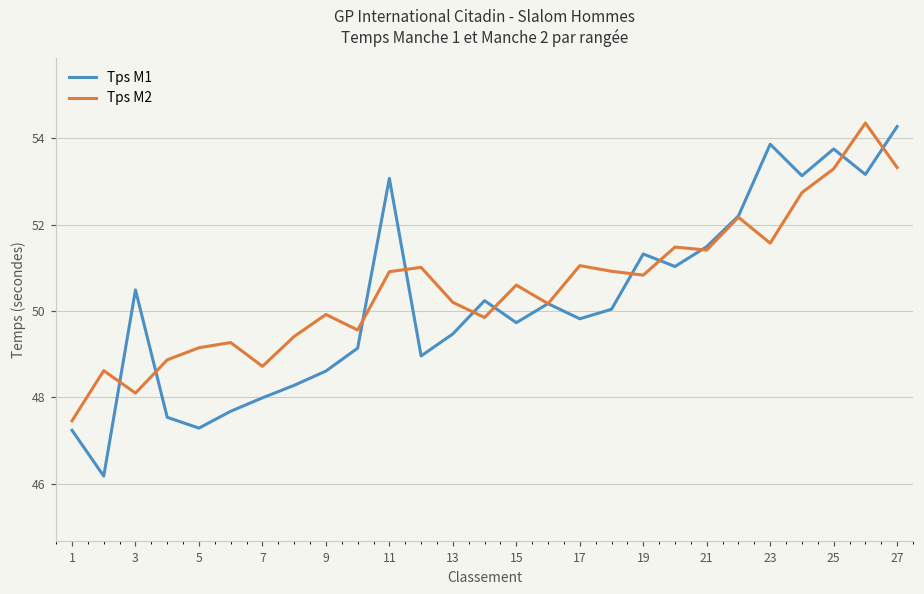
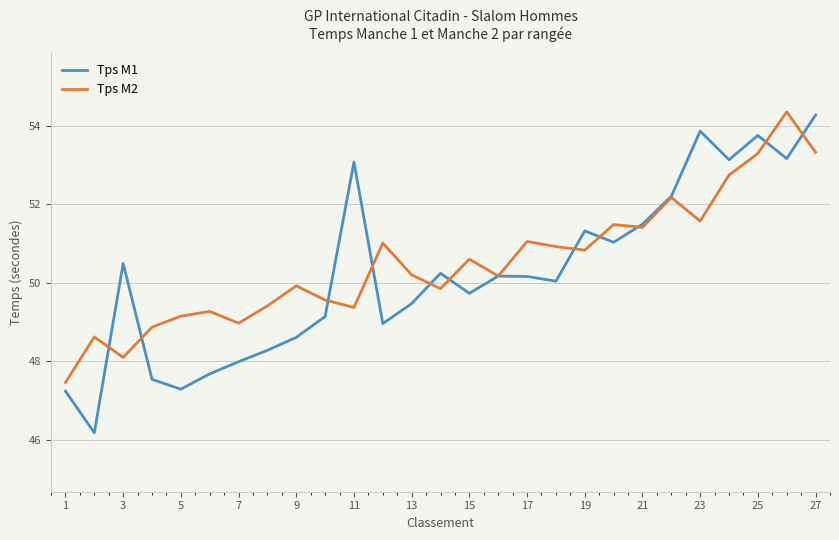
  {
    "Tps M1": {
      "1": 47.2,
      "3": 50.5,
      "5": 47.3,
      "7": 48.0,
      "9": 48.6,
      "11": 53.1,
      "13": 49.5,
      "15": 49.7,
-     "17": 49.8,
+     "17": 50.2,
      "19": 51.3,
      "21": 51.5,
      "23": 53.9,
      "25": 53.8,
      "27": 54.3
    },
    "Tps M2": {
      "1": 47.5,
      "3": 48.1,
      "5": 49.2,
-     "7": 48.7,
+     "7": 49.0,
      "9": 49.9,
-     "11": 50.9,
+     "11": 49.4,
      "13": 50.2,
      "15": 50.6,
      "17": 51.1,
      "19": 50.8,
      "21": 51.4,
      "23": 51.6,
      "25": 53.3,
      "27": 53.3
    }
  }
